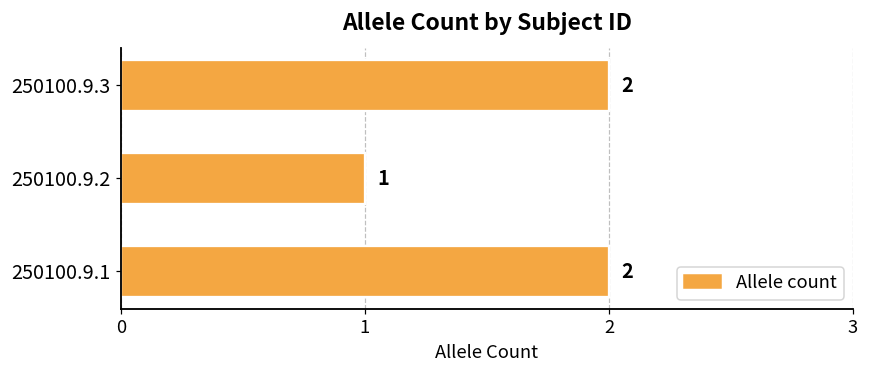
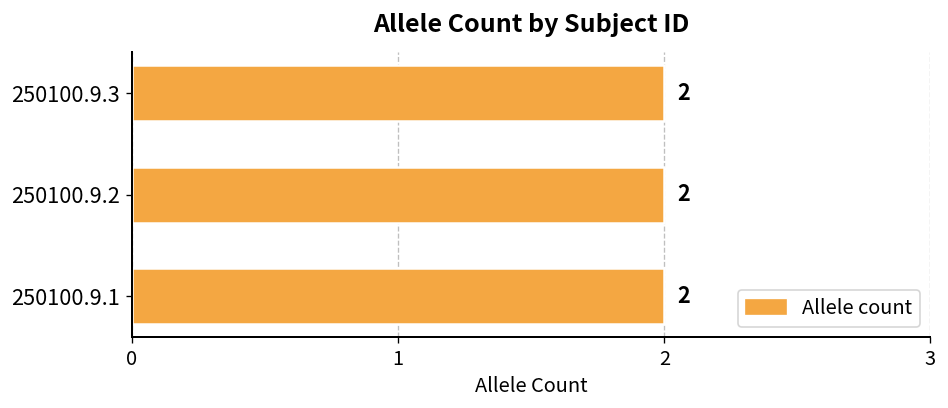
  {
    "250100.9.3": 2,
-   "250100.9.2": 1,
+   "250100.9.2": 2,
    "250100.9.1": 2
  }
